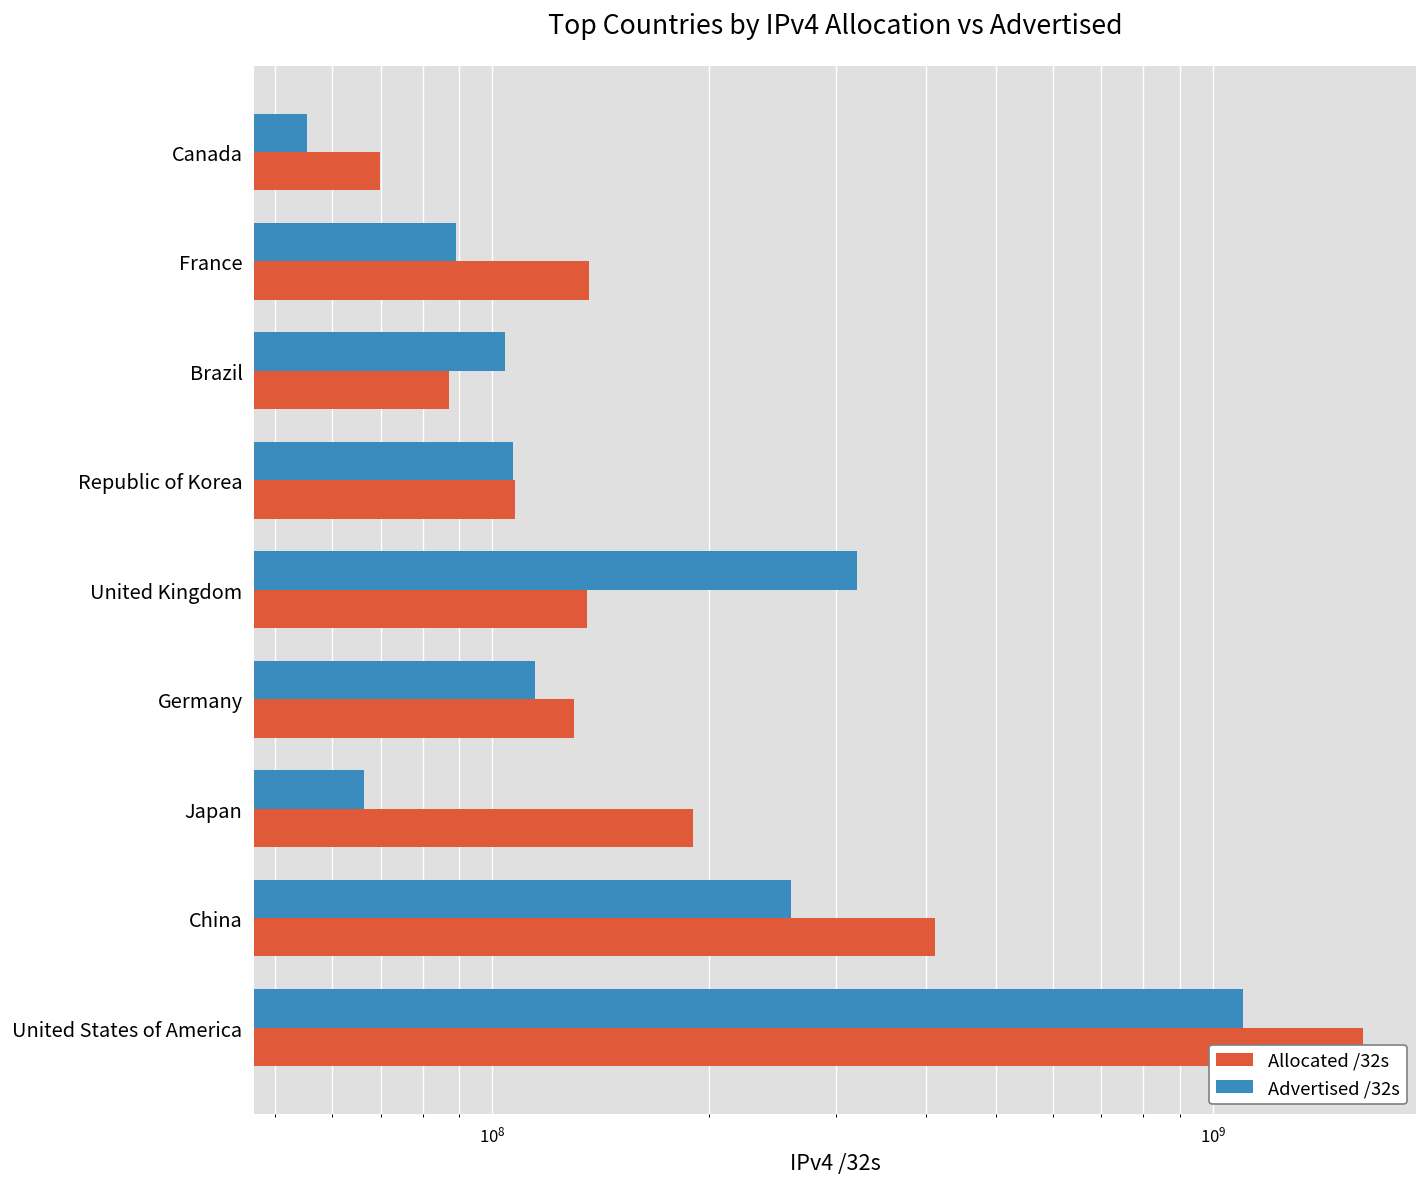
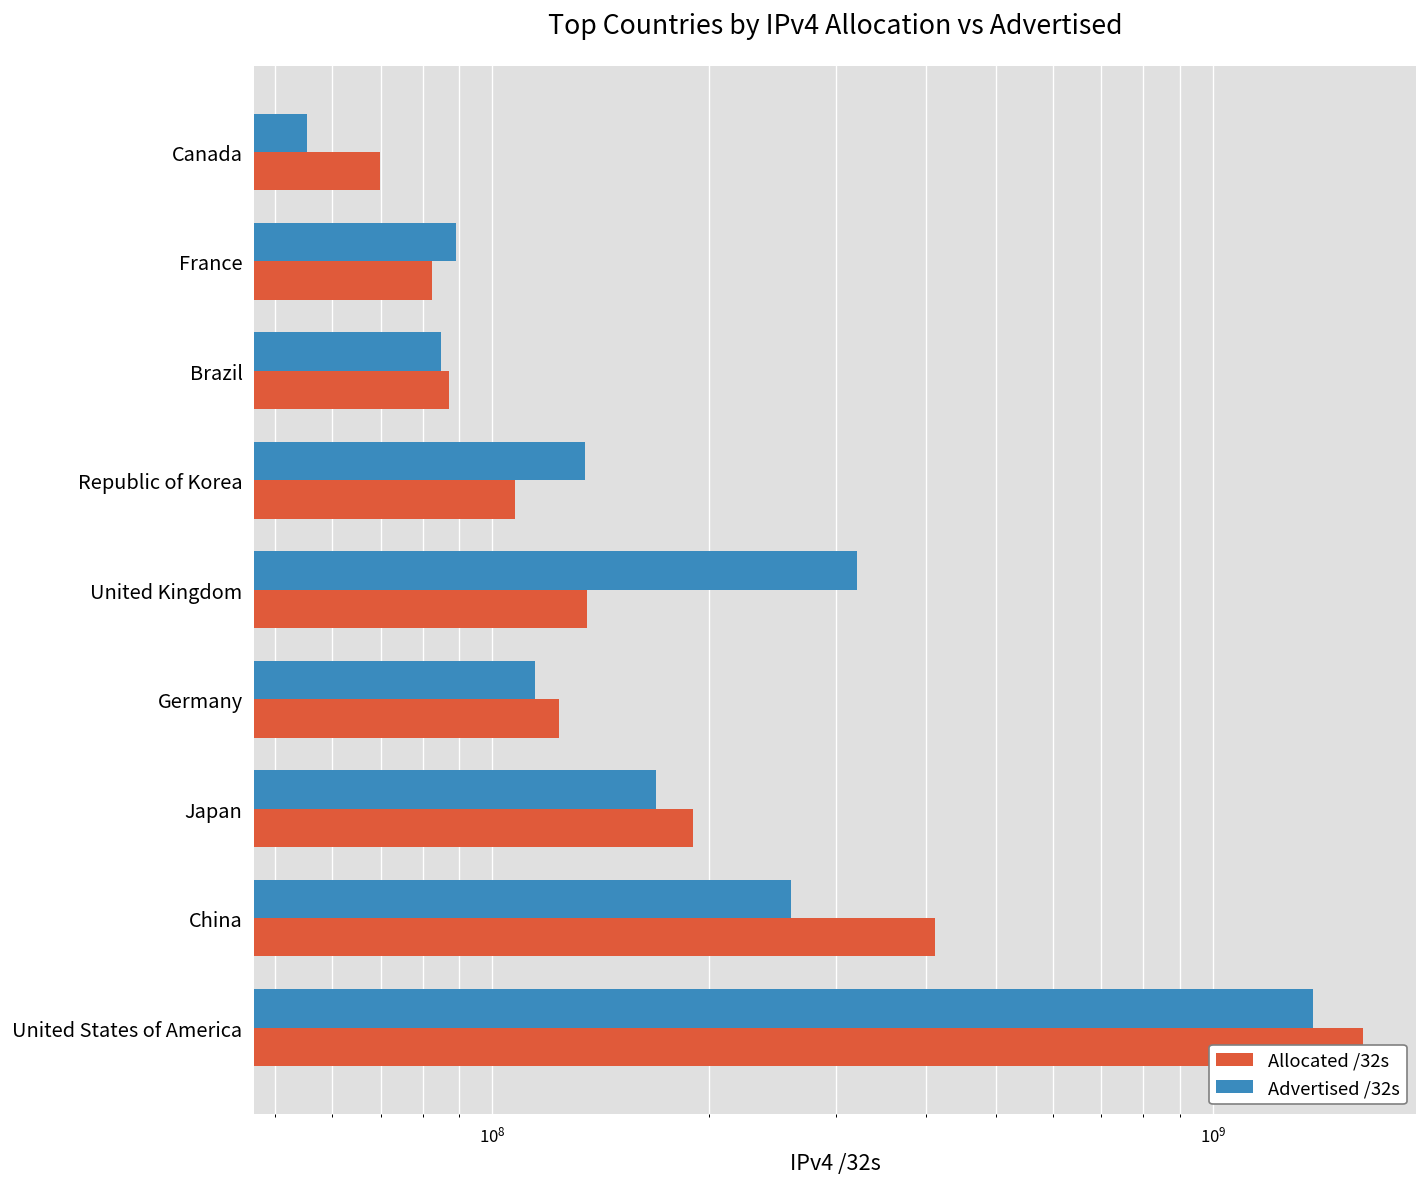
  {
    "Allocated /32s": {
      "Canada": 70000000,
-     "France": 136000000,
+     "France": 82000000,
      "Brazil": 87000000,
      "Republic of Korea": 107000000,
      "United Kingdom": 135000000,
-     "Germany": 130000000,
+     "Germany": 124000000,
      "Japan": 190000000,
      "China": 410000000
    },
    "Advertised /32s": {
      "Canada": 55000000,
      "France": 89000000,
-     "Brazil": 104000000,
-     "Republic of Korea": 107000000,
+     "Brazil": 85000000,
+     "Republic of Korea": 134000000,
      "United Kingdom": 320000000,
      "Germany": 115000000,
-     "Japan": 66000000,
+     "Japan": 169000000,
      "China": 259000000,
-     "United States of America": 1100000000
+     "United States of America": 1380000000
    }
  }
